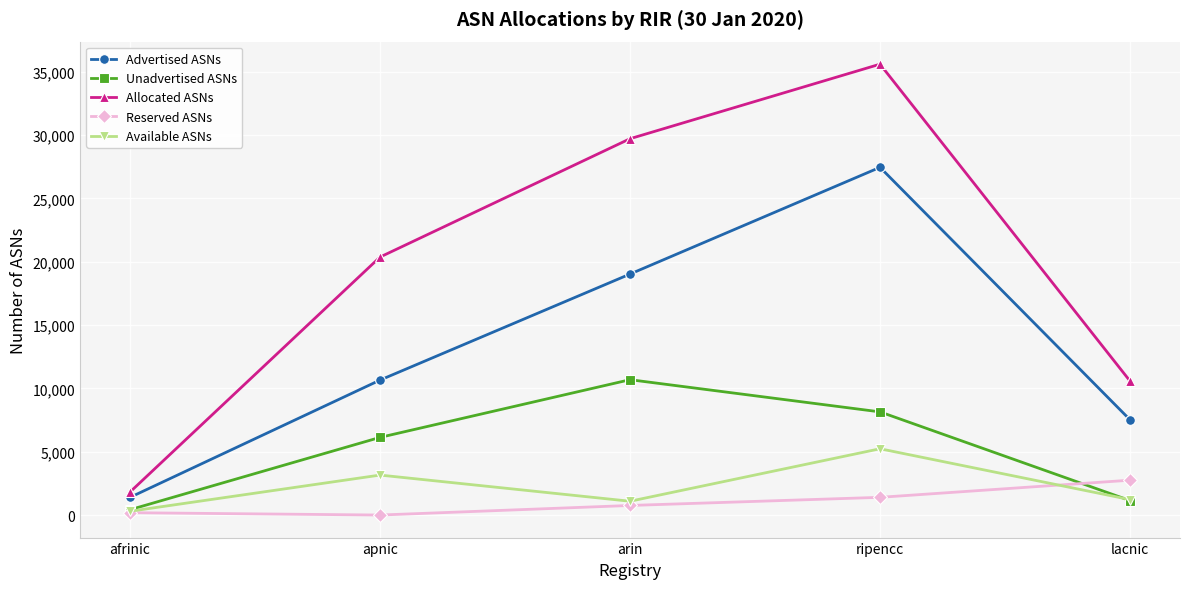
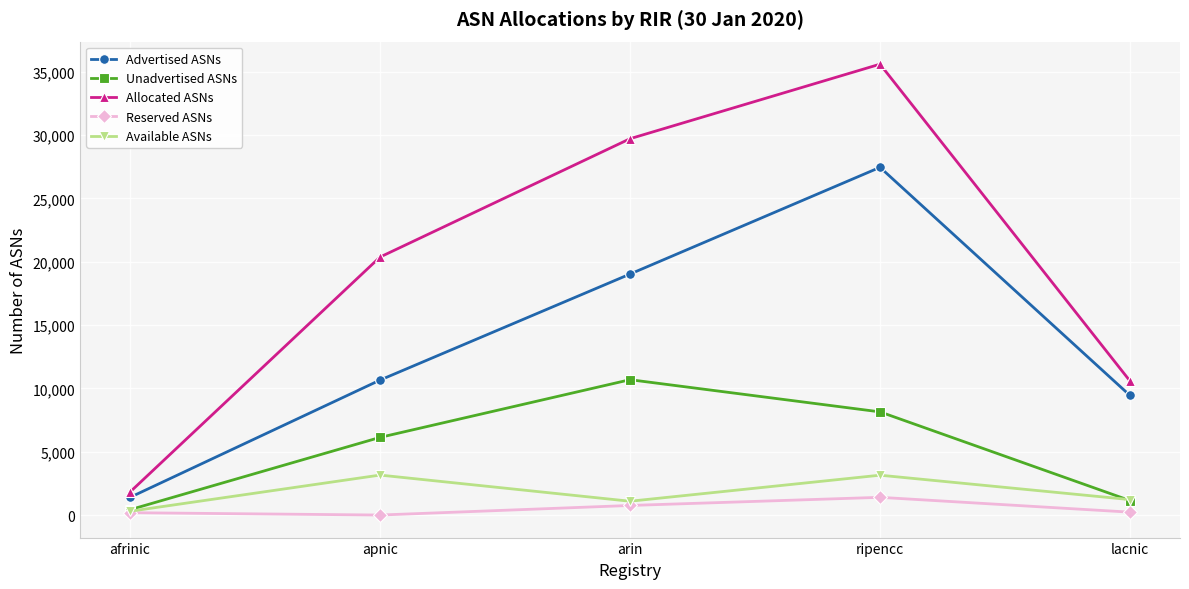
  {
    "Advertised ASNs": {
      "afrinic": "1,400",
      "apnic": "10,700",
      "arin": "19,000",
      "ripencc": "27,500",
-     "lacnic": "7,500"
+     "lacnic": "9,400"
    },
    "Unadvertised ASNs": {
      "apnic": "6,100",
      "arin": "10,700",
      "ripencc": "8,100"
    },
    "Allocated ASNs": {
      "afrinic": "1,800",
      "apnic": "20,400",
      "arin": "29,700",
      "ripencc": "35,600",
      "lacnic": "10,600"
    },
    "Reserved ASNs": {
      "apnic": "0",
      "arin": "800",
      "ripencc": "1,400",
-     "lacnic": "2,800"
+     "lacnic": "200"
    },
    "Available ASNs": {
      "apnic": "3,200",
      "arin": "1,100",
-     "ripencc": "5,200"
+     "ripencc": "3,100"
    }
  }
